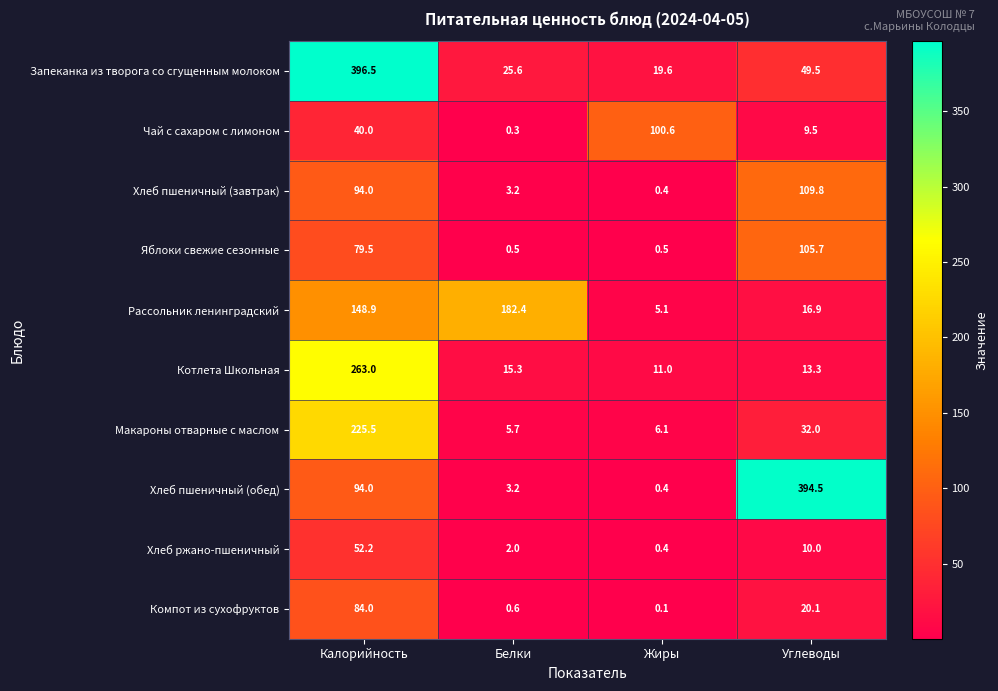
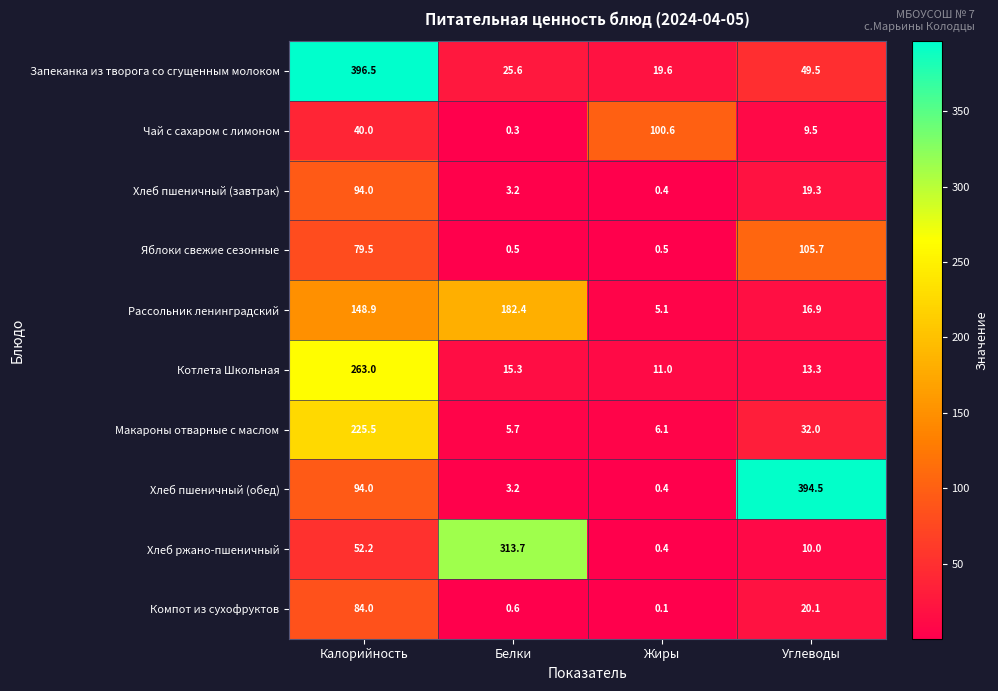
  {
    "Запеканка из творога со сгущенным молоком": {
      "Калорийность": 396.5,
      "Белки": 25.6,
      "Жиры": 19.6,
      "Углеводы": 49.5
    },
    "Чай с сахаром с лимоном": {
      "Калорийность": 40.0,
      "Белки": 0.3,
      "Жиры": 100.6,
      "Углеводы": 9.5
    },
    "Хлеб пшеничный (завтрак)": {
      "Калорийность": 94.0,
      "Белки": 3.2,
      "Жиры": 0.4,
-     "Углеводы": 109.8
+     "Углеводы": 19.3
    },
    "Яблоки свежие сезонные": {
      "Калорийность": 79.5,
      "Белки": 0.5,
      "Жиры": 0.5,
      "Углеводы": 105.7
    },
    "Рассольник ленинградский": {
      "Калорийность": 148.9,
      "Белки": 182.4,
      "Жиры": 5.1,
      "Углеводы": 16.9
    },
    "Котлета Школьная": {
      "Калорийность": 263.0,
      "Белки": 15.3,
      "Жиры": 11.0,
      "Углеводы": 13.3
    },
    "Макароны отварные с маслом": {
      "Калорийность": 225.5,
      "Белки": 5.7,
      "Жиры": 6.1,
      "Углеводы": 32.0
    },
    "Хлеб пшеничный (обед)": {
      "Калорийность": 94.0,
      "Белки": 3.2,
      "Жиры": 0.4,
      "Углеводы": 394.5
    },
    "Хлеб ржано-пшеничный": {
      "Калорийность": 52.2,
-     "Белки": 2.0,
+     "Белки": 313.7,
      "Жиры": 0.4,
      "Углеводы": 10.0
    },
    "Компот из сухофруктов": {
      "Калорийность": 84.0,
      "Белки": 0.6,
      "Жиры": 0.1,
      "Углеводы": 20.1
    }
  }
